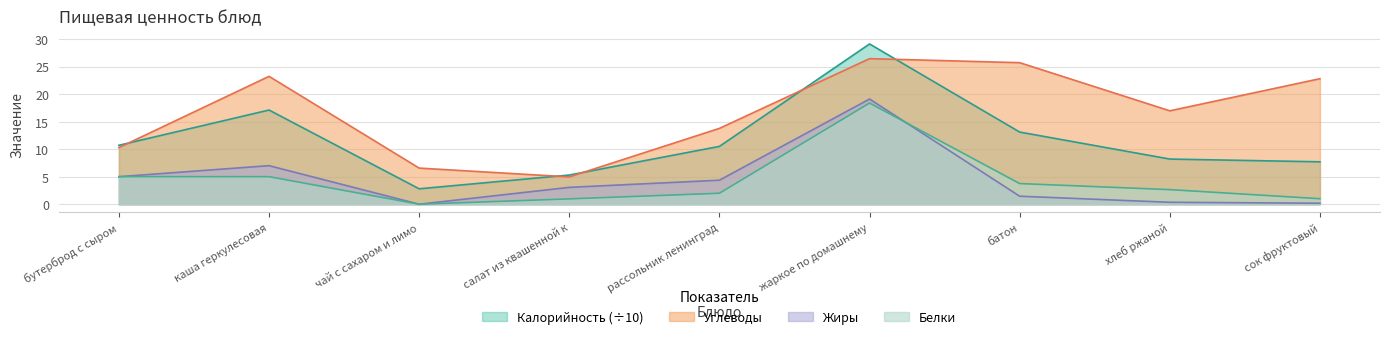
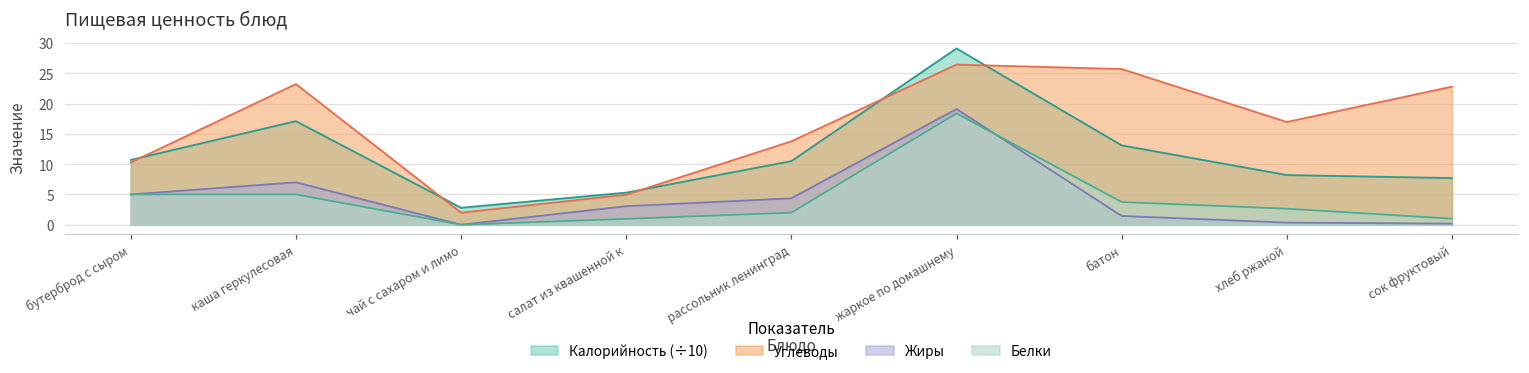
  {
    "Углеводы": {
      "каша геркулесовая": 23,
-     "чай с сахаром и лимо": 7,
+     "чай с сахаром и лимо": 2,
      "рассольник ленинград": 14,
      "жаркое по домашнему": 26,
      "батон": 26,
      "хлеб ржаной": 17,
      "сок фруктовый": 23
    }
  }
